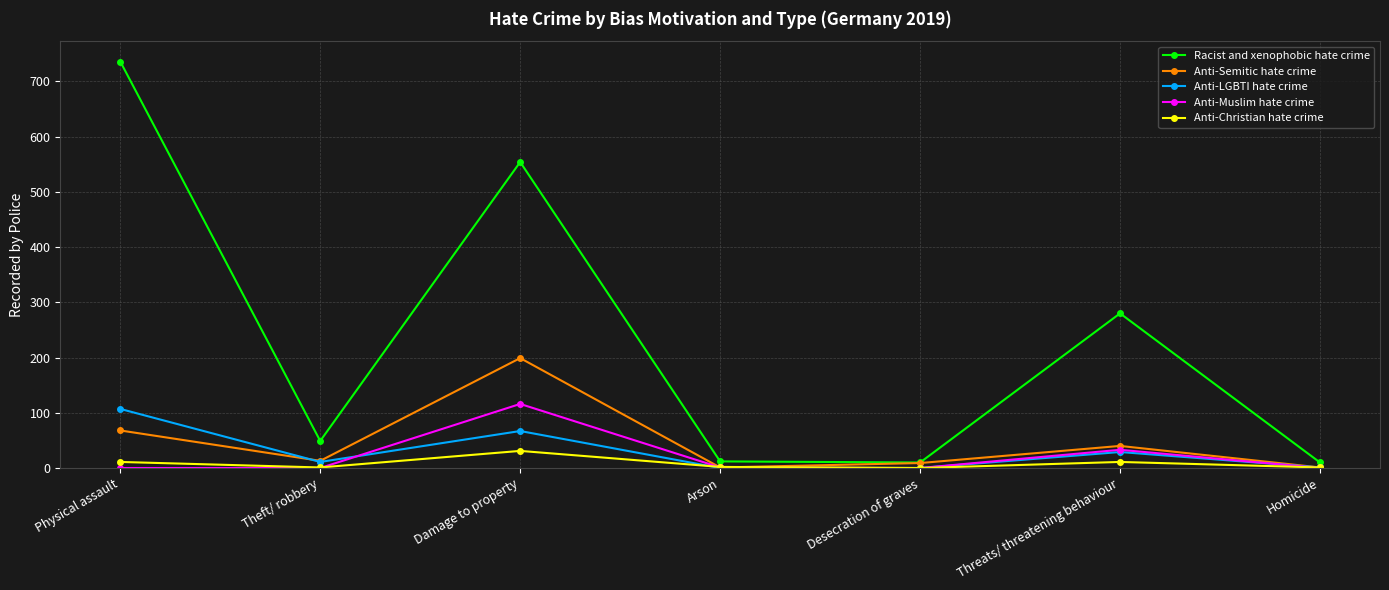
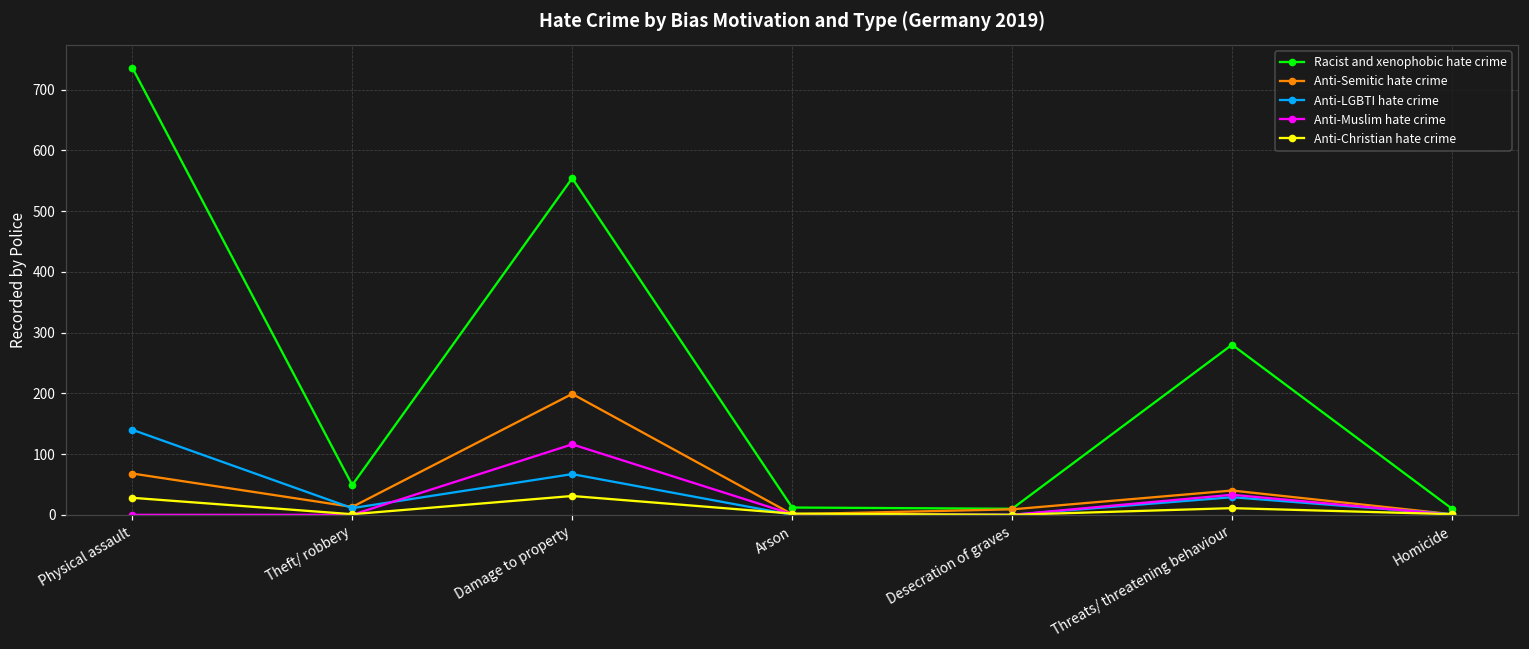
  {
    "Racist and xenophobic hate crime": {
      "Physical assault": 740,
      "Theft/ robbery": 50,
      "Damage to property": 550,
      "Arson": 10,
      "Threats/ threatening behaviour": 280,
      "Homicide": 10
    },
    "Anti-Semitic hate crime": {
      "Physical assault": 70,
      "Damage to property": 200,
      "Threats/ threatening behaviour": 40
    },
    "Anti-LGBTI hate crime": {
-     "Physical assault": 110,
+     "Physical assault": 140,
      "Damage to property": 70
    },
    "Anti-Muslim hate crime": {
      "Physical assault": 0,
      "Damage to property": 120
    },
    "Anti-Christian hate crime": {
-     "Physical assault": 10,
+     "Physical assault": 30,
      "Damage to property": 30,
      "Threats/ threatening behaviour": 10
    }
  }
